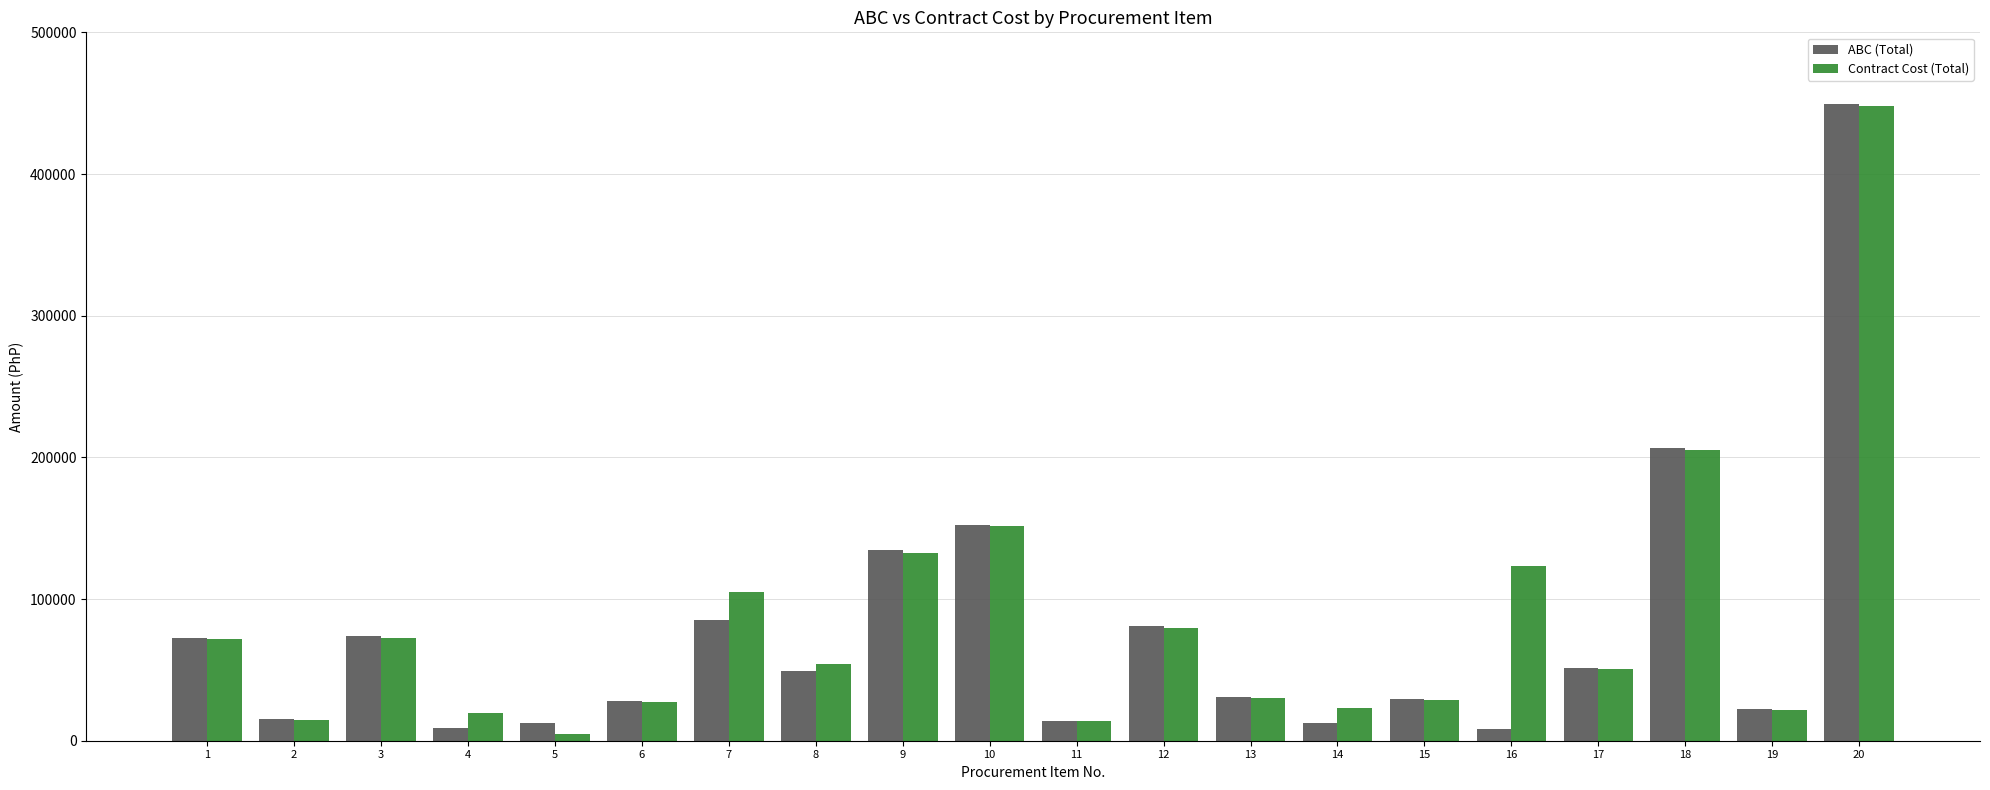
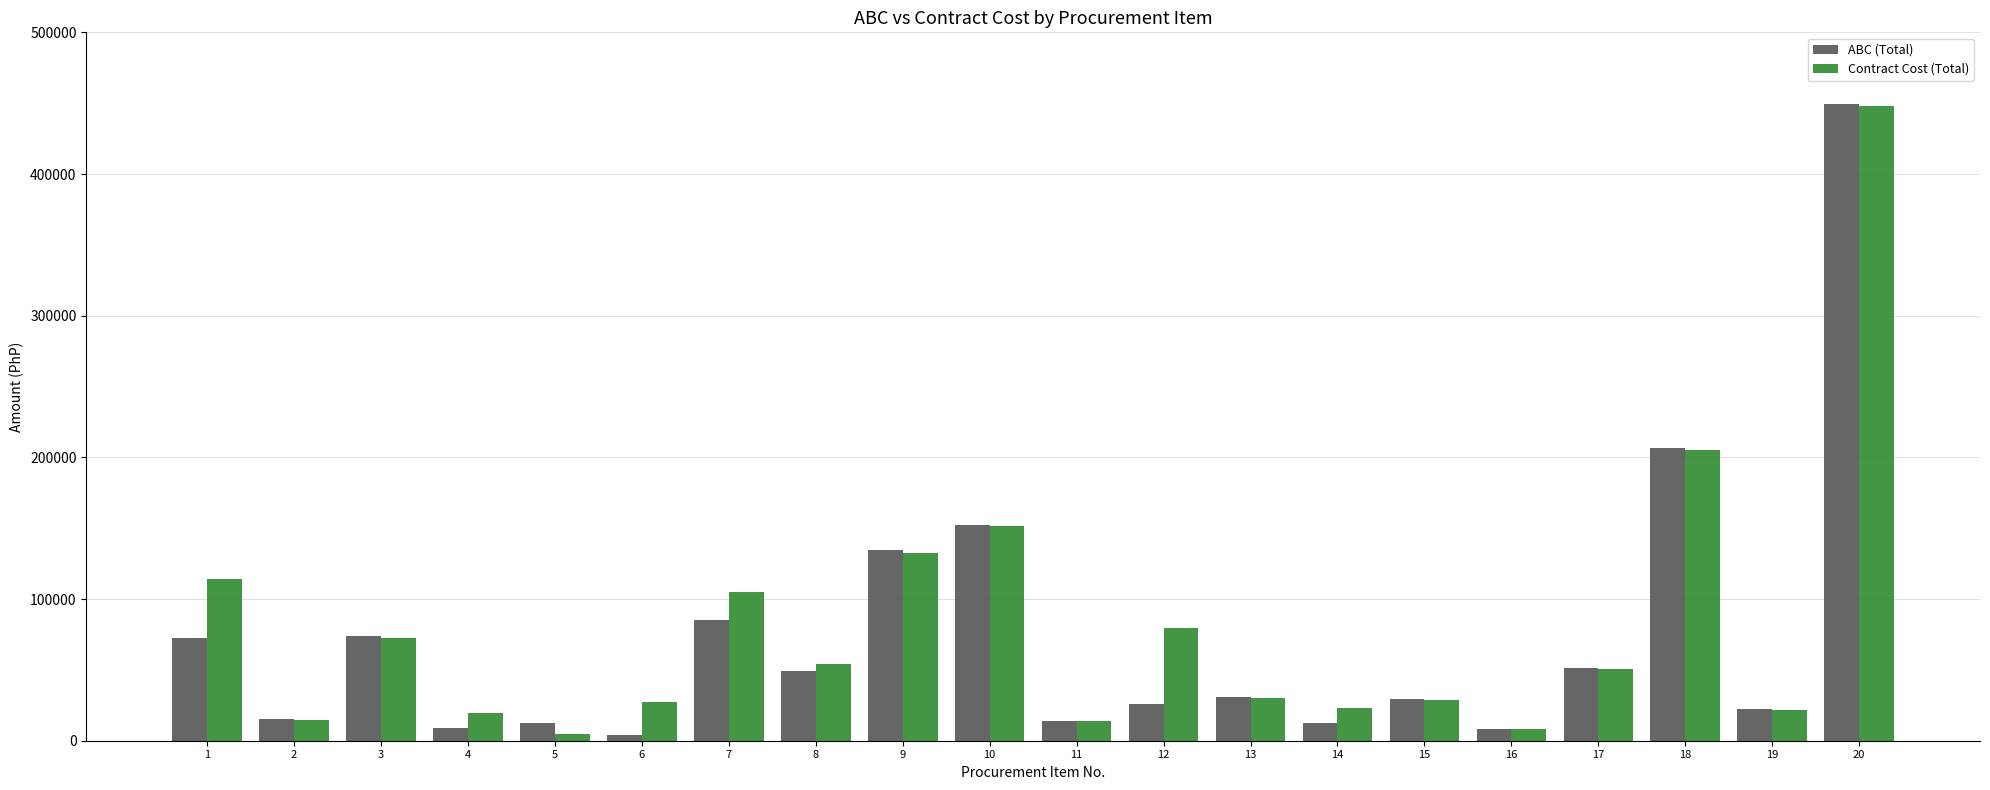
  {
    "ABC (Total)": {
      "1": 72000,
      "2": 15000,
      "3": 74000,
      "4": 9000,
      "5": 12000,
-     "6": 28000,
+     "6": 4000,
      "7": 85000,
      "8": 49000,
      "9": 134000,
      "10": 153000,
      "11": 14000,
-     "12": 81000,
+     "12": 26000,
      "13": 31000,
      "14": 13000,
      "15": 29000,
      "16": 8000,
      "17": 51000,
      "18": 206000,
      "19": 22000,
      "20": 449000
    },
    "Contract Cost (Total)": {
-     "1": 72000,
+     "1": 114000,
      "2": 14000,
      "3": 73000,
      "4": 20000,
      "5": 5000,
      "6": 27000,
      "7": 105000,
      "8": 54000,
      "9": 133000,
      "10": 151000,
      "11": 14000,
      "12": 80000,
      "13": 30000,
      "14": 23000,
      "15": 29000,
-     "16": 123000,
+     "16": 8000,
      "17": 50000,
      "18": 205000,
      "19": 22000,
      "20": 448000
    }
  }
